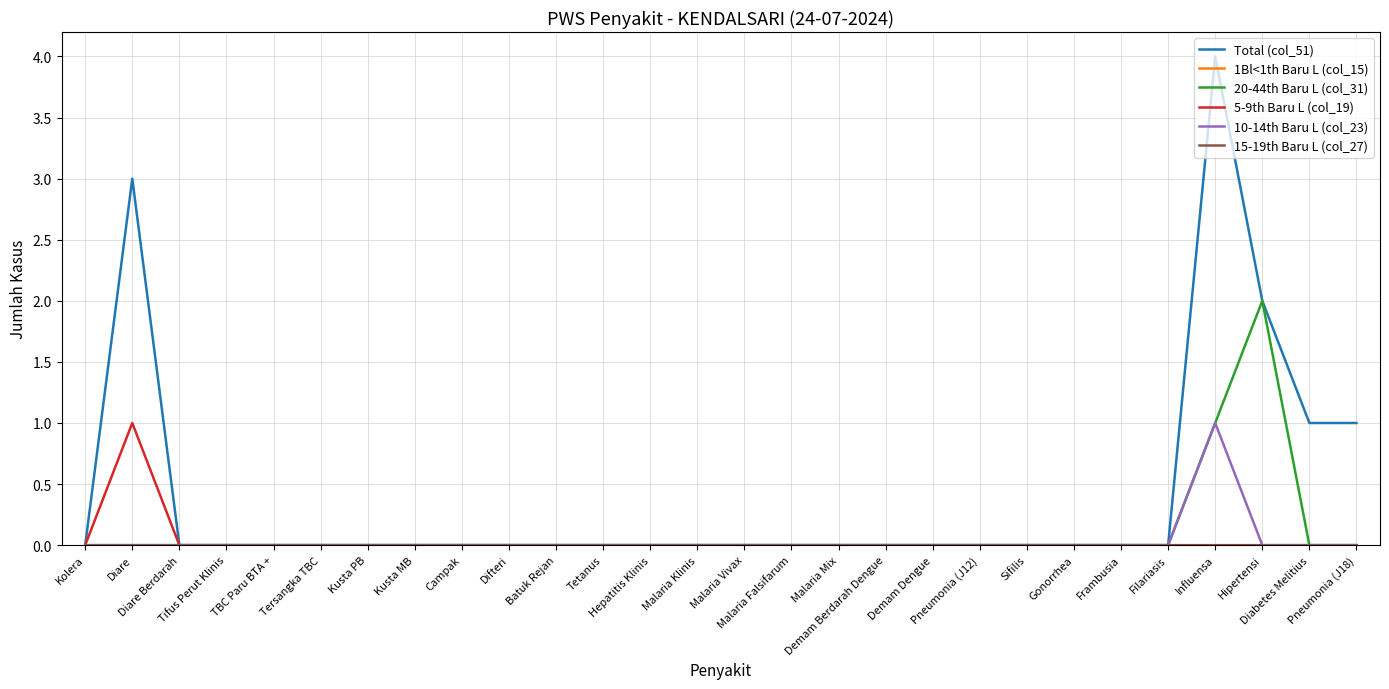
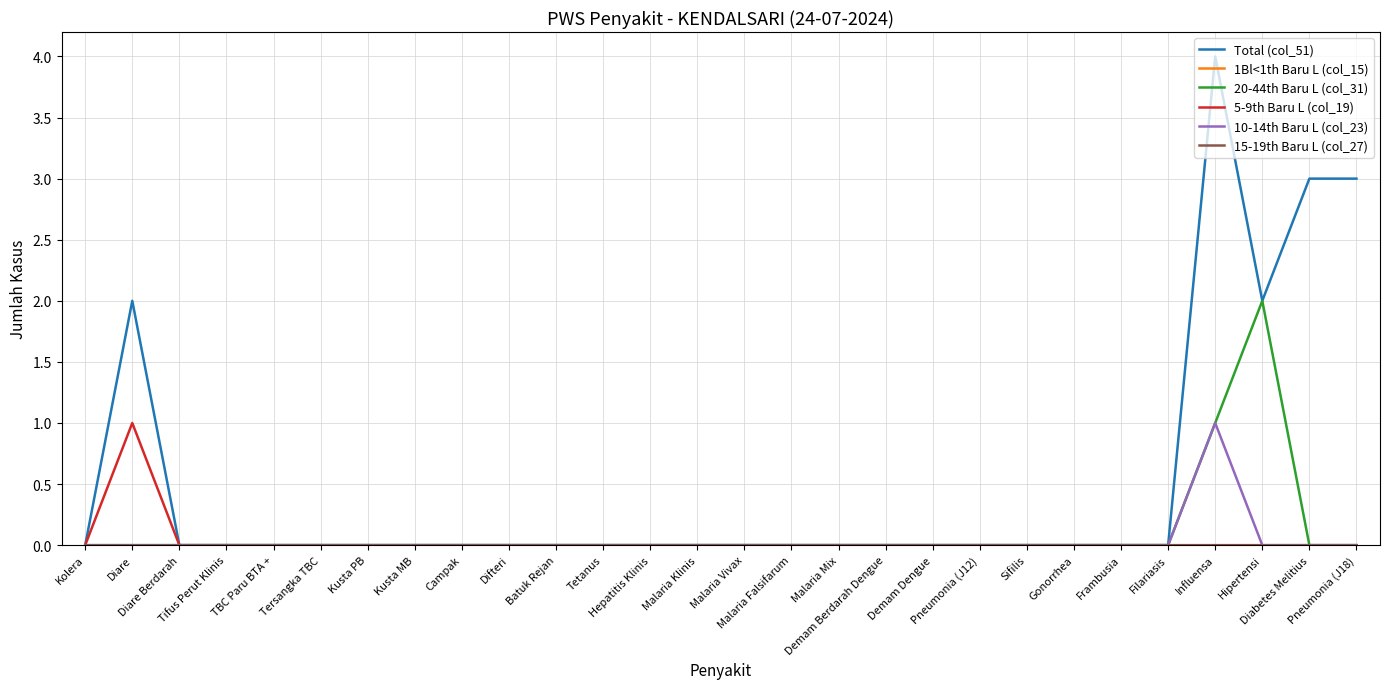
  {
    "Total (col_51)": {
-     "Diare": 3,
-     "Diabetes Melitius": 1,
-     "Pneumonia (J18)": 1
+     "Diare": 2,
+     "Diabetes Melitius": 3,
+     "Pneumonia (J18)": 3
    },
    "5-9th Baru L (col_19)": {
      "Diare": 1
    }
  }
